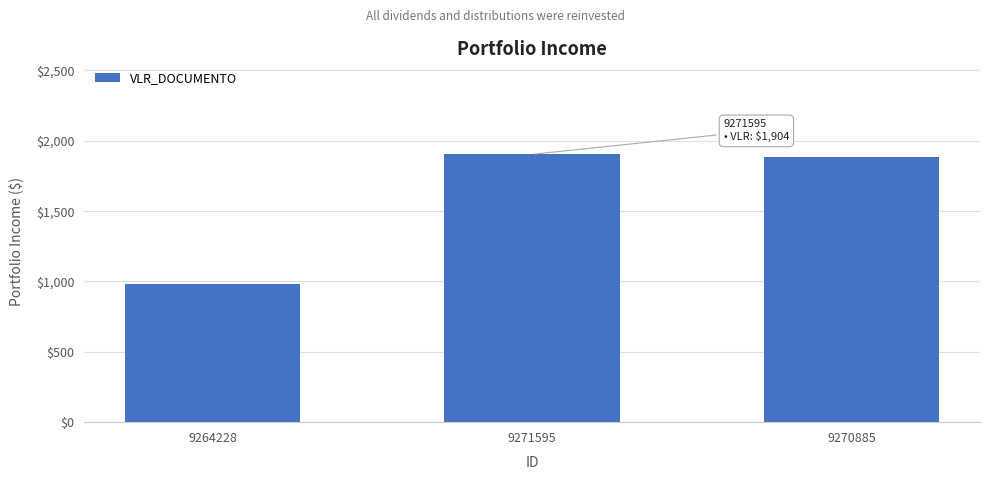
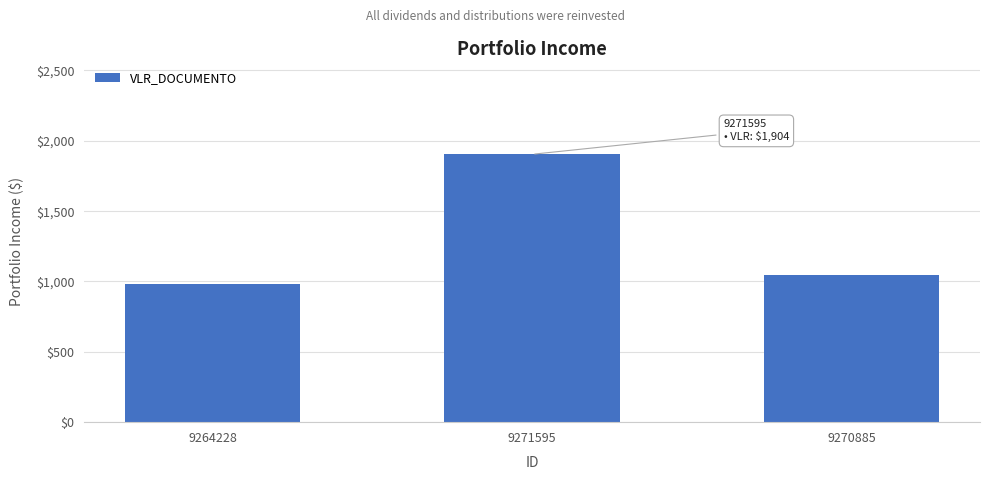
  {
    "9264228": "$980",
-   "9270885": "$1,880"
+   "9270885": "$1,050"
  }
